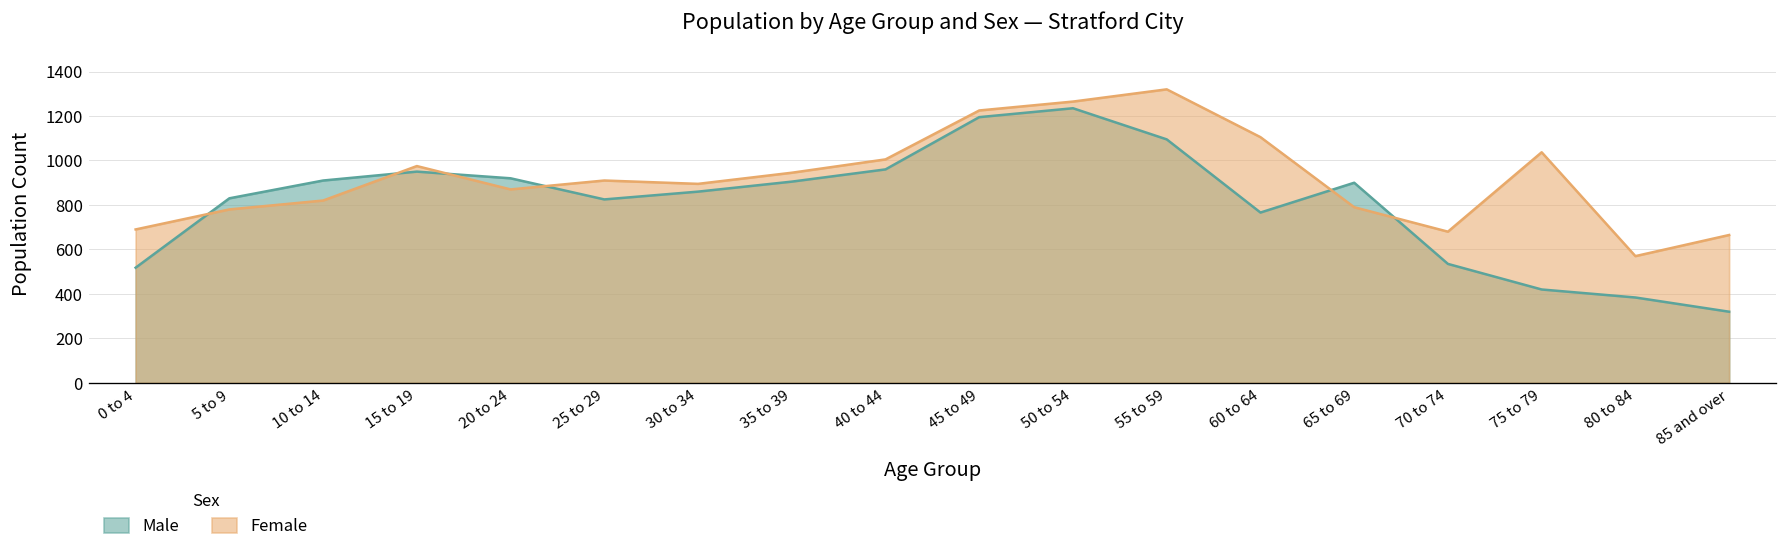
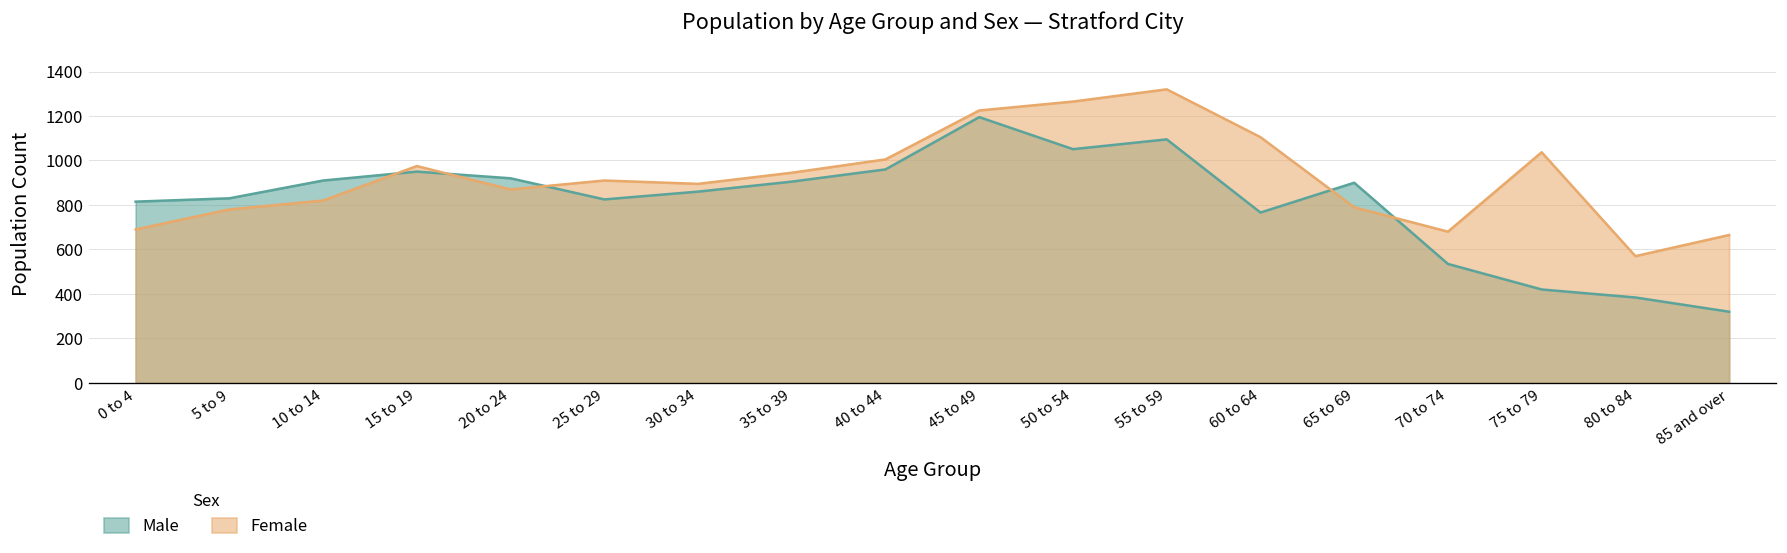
  {
    "Male": {
-     "0 to 4": 520,
+     "0 to 4": 820,
      "5 to 9": 830,
      "10 to 14": 910,
      "15 to 19": 950,
      "20 to 24": 920,
      "25 to 29": 830,
      "30 to 34": 860,
      "35 to 39": 910,
      "40 to 44": 960,
      "45 to 49": 1200,
-     "50 to 54": 1240,
+     "50 to 54": 1050,
      "55 to 59": 1100,
      "60 to 64": 770,
      "65 to 69": 900,
      "70 to 74": 540,
      "75 to 79": 420,
      "80 to 84": 380,
      "85 and over": 320
    },
    "Female": {
      "0 to 4": 690,
      "5 to 9": 780,
      "10 to 14": 820,
      "15 to 19": 980,
      "20 to 24": 870,
      "25 to 29": 910,
      "30 to 34": 900,
      "35 to 39": 950,
      "40 to 44": 1010,
      "45 to 49": 1230,
      "50 to 54": 1270,
      "55 to 59": 1320,
      "60 to 64": 1110,
      "65 to 69": 790,
      "70 to 74": 680,
      "75 to 79": 1040,
      "80 to 84": 570,
      "85 and over": 670
    }
  }
